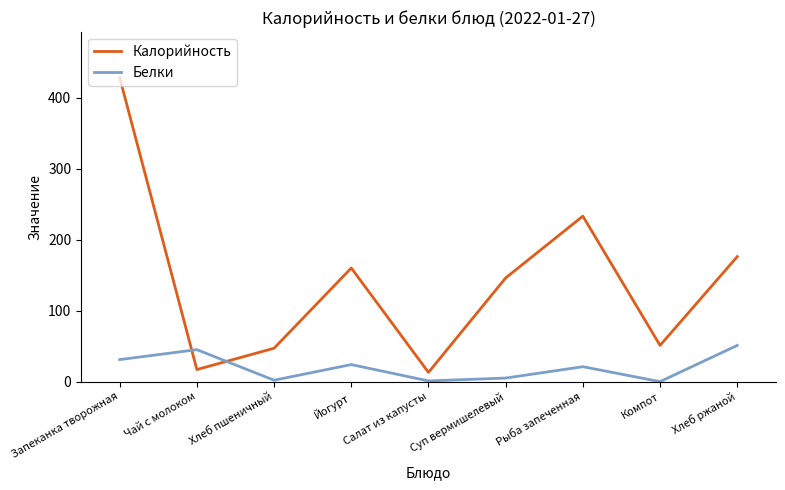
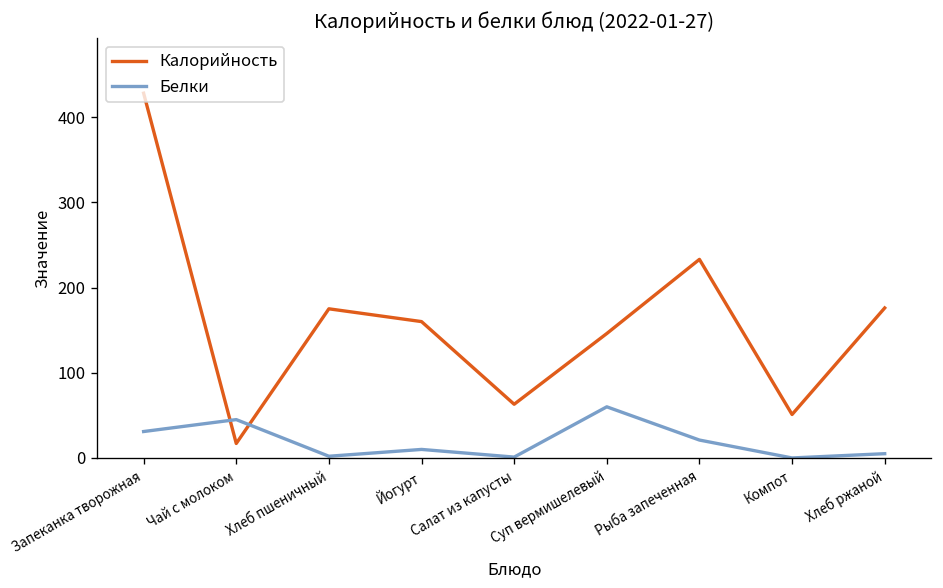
  {
    "Калорийность": {
      "Чай с молоком": 20,
-     "Хлеб пшеничный": 50,
+     "Хлеб пшеничный": 180,
      "Йогурт": 160,
-     "Салат из капусты": 10,
+     "Салат из капусты": 60,
      "Суп вермишелевый": 150,
      "Рыба запеченная": 230,
      "Компот": 50,
      "Хлеб ржаной": 180
    },
    "Белки": {
      "Запеканка творожная": 30,
      "Чай с молоком": 50,
      "Хлеб пшеничный": 0,
-     "Йогурт": 20,
+     "Йогурт": 10,
      "Салат из капусты": 0,
-     "Суп вермишелевый": 10,
+     "Суп вермишелевый": 60,
      "Рыба запеченная": 20,
      "Компот": 0,
-     "Хлеб ржаной": 50
+     "Хлеб ржаной": 10
    }
  }
